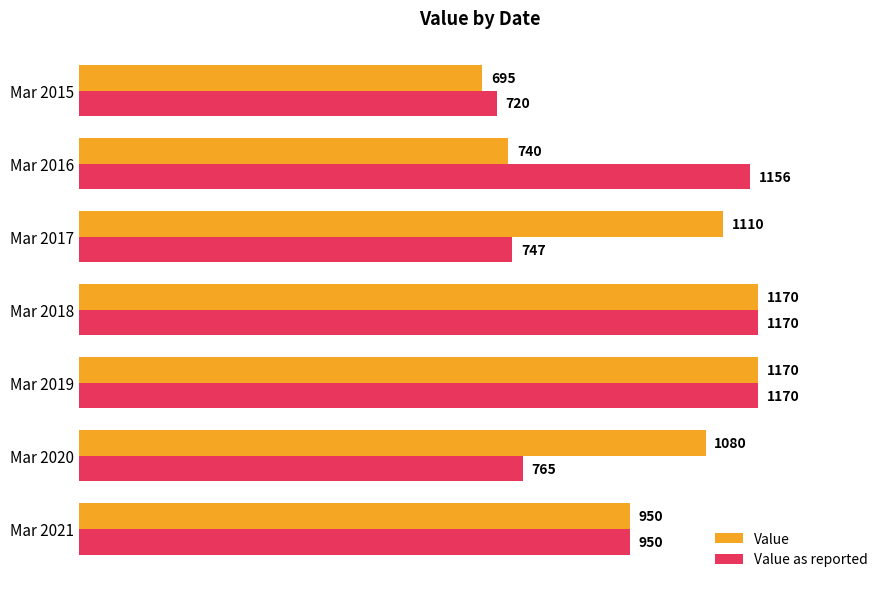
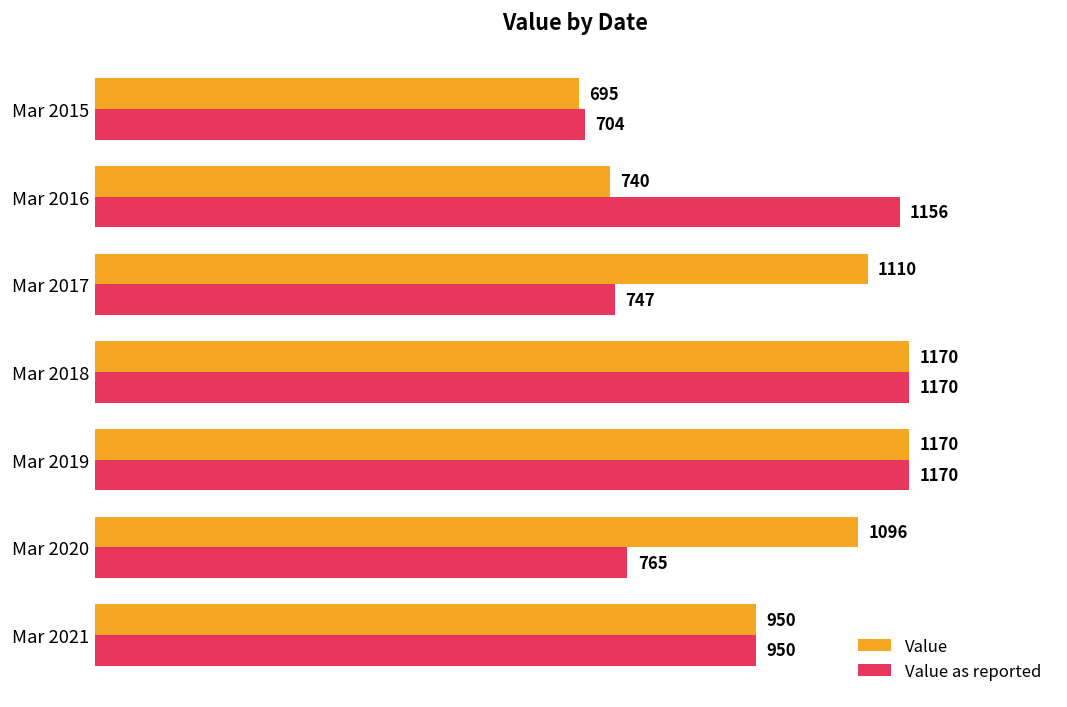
  {
    "Value": {
      "Mar 2015": 695,
      "Mar 2016": 740,
      "Mar 2017": 1110,
      "Mar 2018": 1170,
      "Mar 2019": 1170,
-     "Mar 2020": 1080,
+     "Mar 2020": 1096,
      "Mar 2021": 950
    },
    "Value as reported": {
-     "Mar 2015": 720,
+     "Mar 2015": 704,
      "Mar 2016": 1156,
      "Mar 2017": 747,
      "Mar 2018": 1170,
      "Mar 2019": 1170,
      "Mar 2020": 765,
      "Mar 2021": 950
    }
  }
